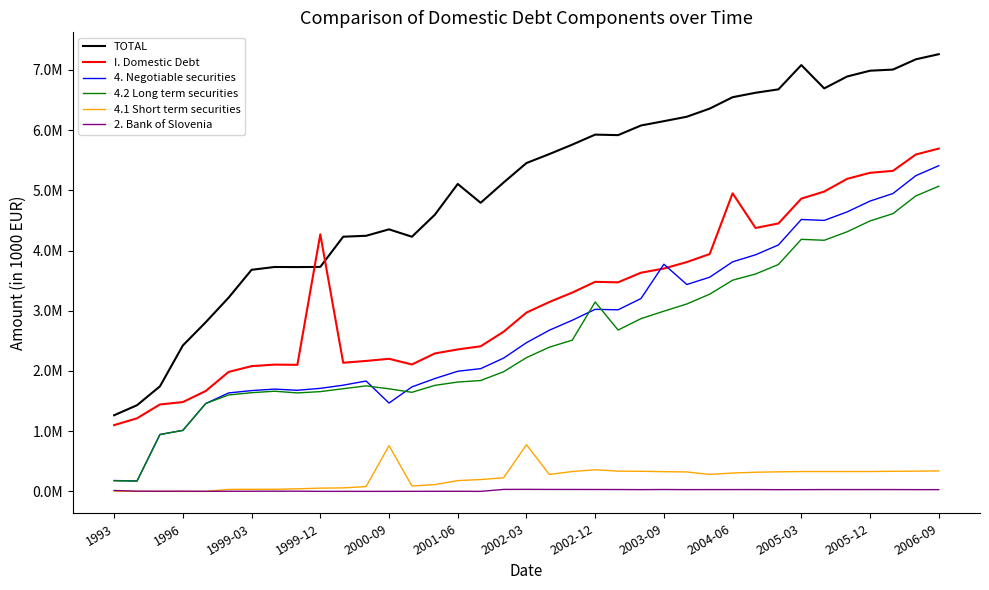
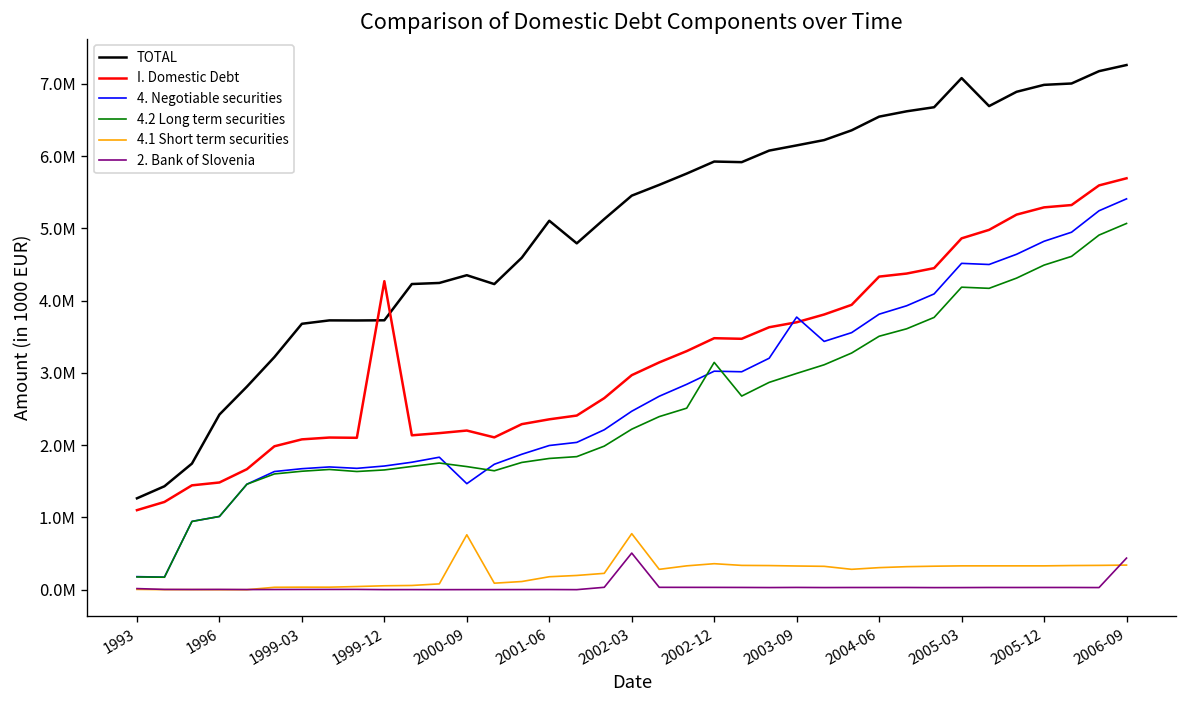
  {
    "TOTAL": {
      "1993": 1300000,
      "1996": 2400000,
      "1999-03": 3700000,
      "1999-12": 3700000,
      "2000-09": 4400000,
      "2001-06": 5100000,
      "2002-03": 5500000,
      "2002-12": 5900000,
      "2003-09": 6100000,
      "2004-06": 6500000,
      "2005-03": 7100000,
      "2005-12": 7000000,
      "2006-09": 7300000
    },
    "I. Domestic Debt": {
      "1993": 1100000,
      "1996": 1500000,
      "1999-03": 2100000,
      "1999-12": 4300000,
      "2000-09": 2200000,
      "2001-06": 2400000,
      "2002-03": 3000000,
      "2002-12": 3500000,
      "2003-09": 3700000,
-     "2004-06": 4900000,
+     "2004-06": 4300000,
      "2005-03": 4900000,
      "2005-12": 5300000,
      "2006-09": 5700000
    },
    "4. Negotiable securities": {
      "1999-12": 1700000,
      "2000-09": 1500000,
      "2001-06": 2000000,
      "2002-03": 2500000,
      "2002-12": 3000000,
      "2003-09": 3800000,
      "2004-06": 3800000,
      "2005-03": 4500000,
      "2005-12": 4800000,
      "2006-09": 5400000
    },
    "4.2 Long term securities": {
      "1999-12": 1700000,
      "2000-09": 1700000,
      "2001-06": 1800000,
      "2002-03": 2200000,
      "2002-12": 3100000,
      "2003-09": 3000000,
      "2004-06": 3500000,
      "2005-03": 4200000,
      "2005-12": 4500000,
      "2006-09": 5100000
    },
    "4.1 Short term securities": {
      "1999-12": 100000,
      "2000-09": 800000,
      "2001-06": 200000,
      "2002-03": 800000,
      "2002-12": 400000,
      "2003-09": 300000,
      "2004-06": 300000,
      "2005-03": 300000,
      "2005-12": 300000,
      "2006-09": 300000
    },
    "2. Bank of Slovenia": {
      "1999-12": 0,
      "2000-09": 0,
      "2001-06": 0,
-     "2002-03": 0,
+     "2002-03": 500000,
      "2002-12": 0,
      "2003-09": 0,
      "2004-06": 0,
      "2005-03": 0,
      "2005-12": 0,
-     "2006-09": 0
+     "2006-09": 400000
    }
  }
